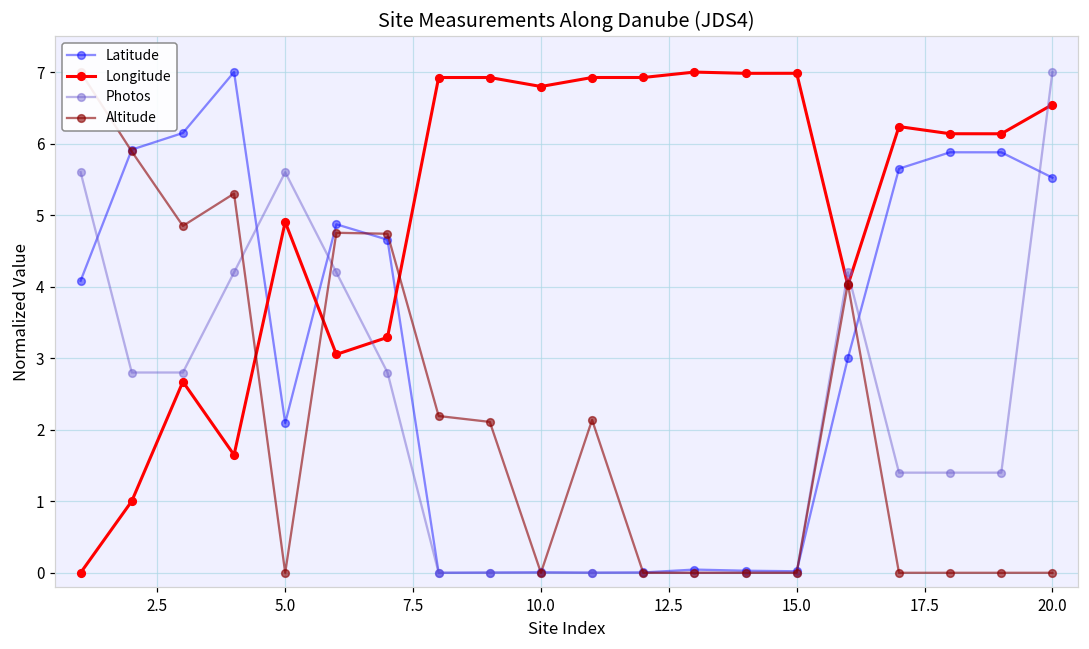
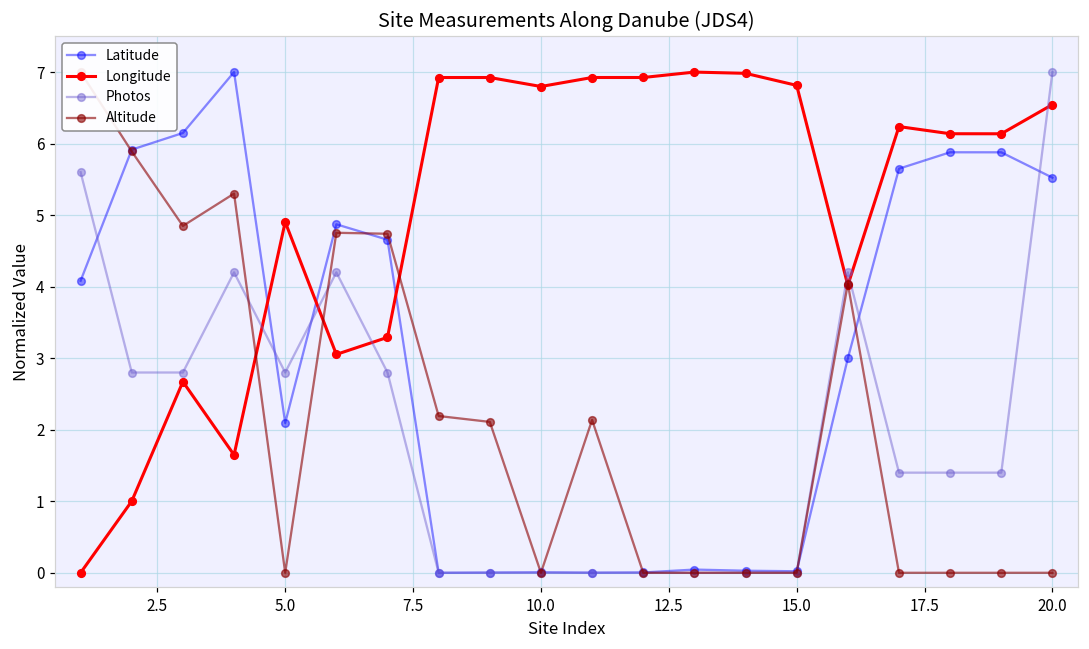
  {
    "Latitude": {
      "5.0": 2.1,
      "20.0": 5.5
    },
    "Longitude": {
      "5.0": 4.9,
      "10.0": 6.8,
-     "15.0": 7.0,
+     "15.0": 6.8,
      "20.0": 6.5
    },
    "Photos": {
-     "5.0": 5.6,
+     "5.0": 2.8,
      "20.0": 7.0
    },
    "Altitude": {
      "5.0": 0.0,
      "20.0": 0.0
    }
  }
